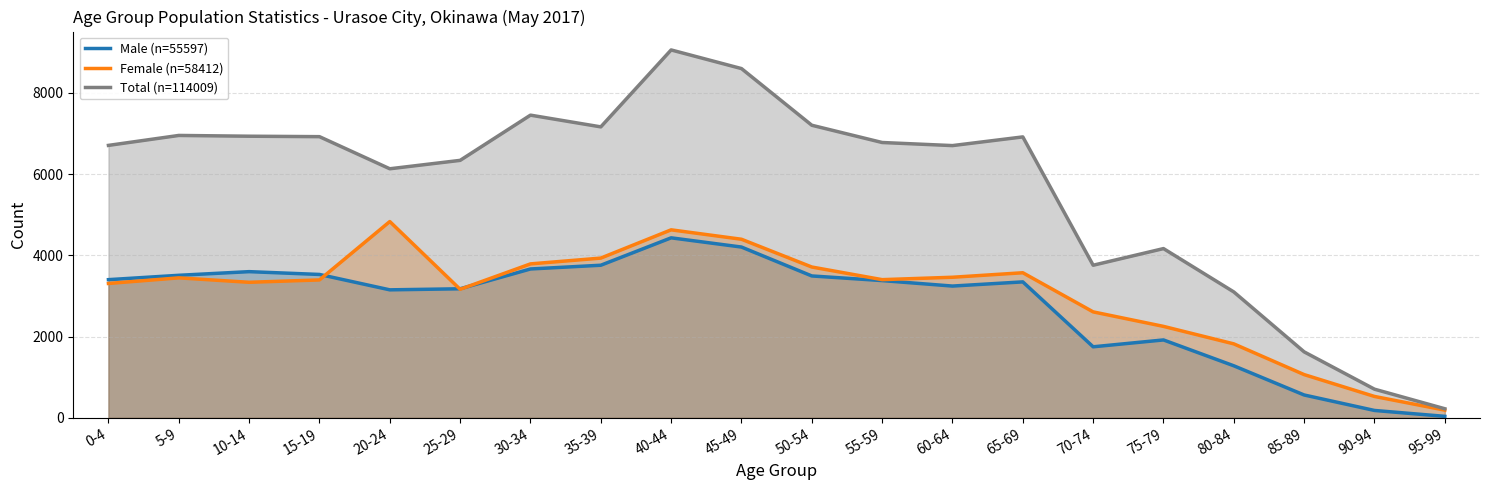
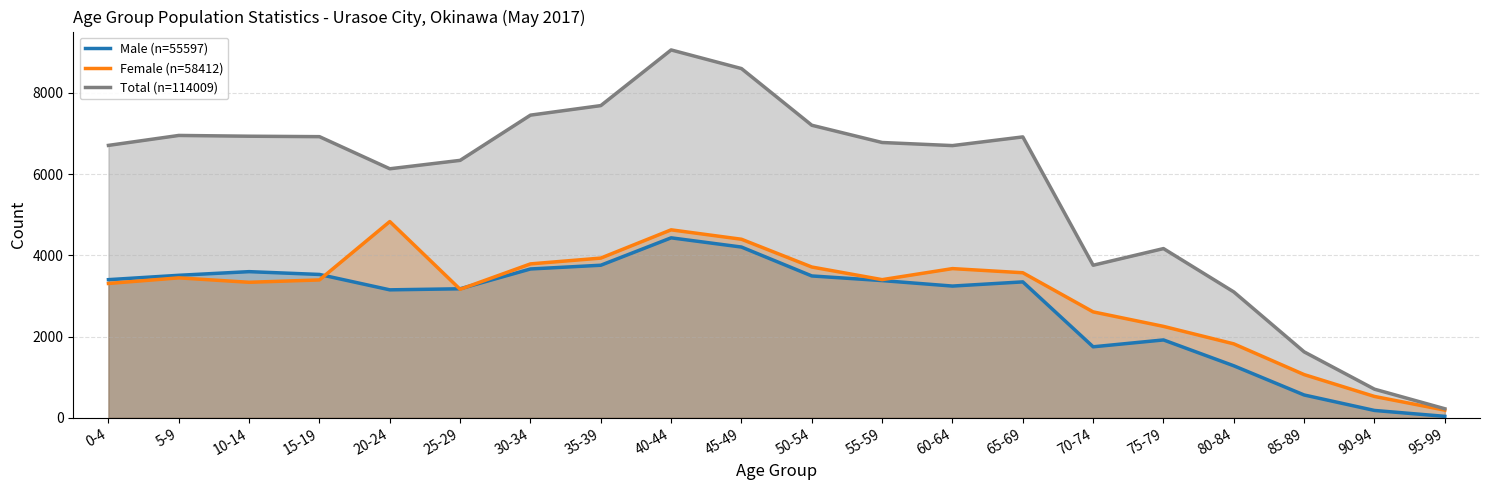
  {
    "Male (n=55597)": {
      "0-4": 3400,
      "5-9": 3500,
      "10-14": 3600,
      "15-19": 3500,
      "20-24": 3200,
      "30-34": 3700,
      "35-39": 3800,
      "40-44": 4400,
      "45-49": 4200,
      "50-54": 3500,
      "60-64": 3200,
      "65-69": 3300,
      "70-74": 1700,
      "75-79": 1900,
      "80-84": 1300,
      "85-89": 600,
      "90-94": 200,
      "95-99": 0
    },
    "Female (n=58412)": {
      "0-4": 3300,
      "5-9": 3400,
      "10-14": 3300,
      "15-19": 3400,
      "20-24": 4800,
      "30-34": 3800,
      "35-39": 3900,
      "40-44": 4600,
      "45-49": 4400,
      "50-54": 3700,
-     "60-64": 3500,
+     "60-64": 3700,
      "65-69": 3600,
      "70-74": 2600,
      "75-79": 2300,
      "80-84": 1800,
      "85-89": 1100,
      "90-94": 500
    },
    "Total (n=114009)": {
      "0-4": 6700,
      "5-9": 7000,
      "10-14": 6900,
      "15-19": 6900,
      "20-24": 6100,
      "25-29": 6300,
      "30-34": 7500,
-     "35-39": 7200,
+     "35-39": 7700,
      "40-44": 9100,
      "45-49": 8600,
      "50-54": 7200,
      "55-59": 6800,
      "60-64": 6700,
      "65-69": 6900,
      "70-74": 3800,
      "75-79": 4200,
      "80-84": 3100,
      "85-89": 1600,
      "90-94": 700
    }
  }
